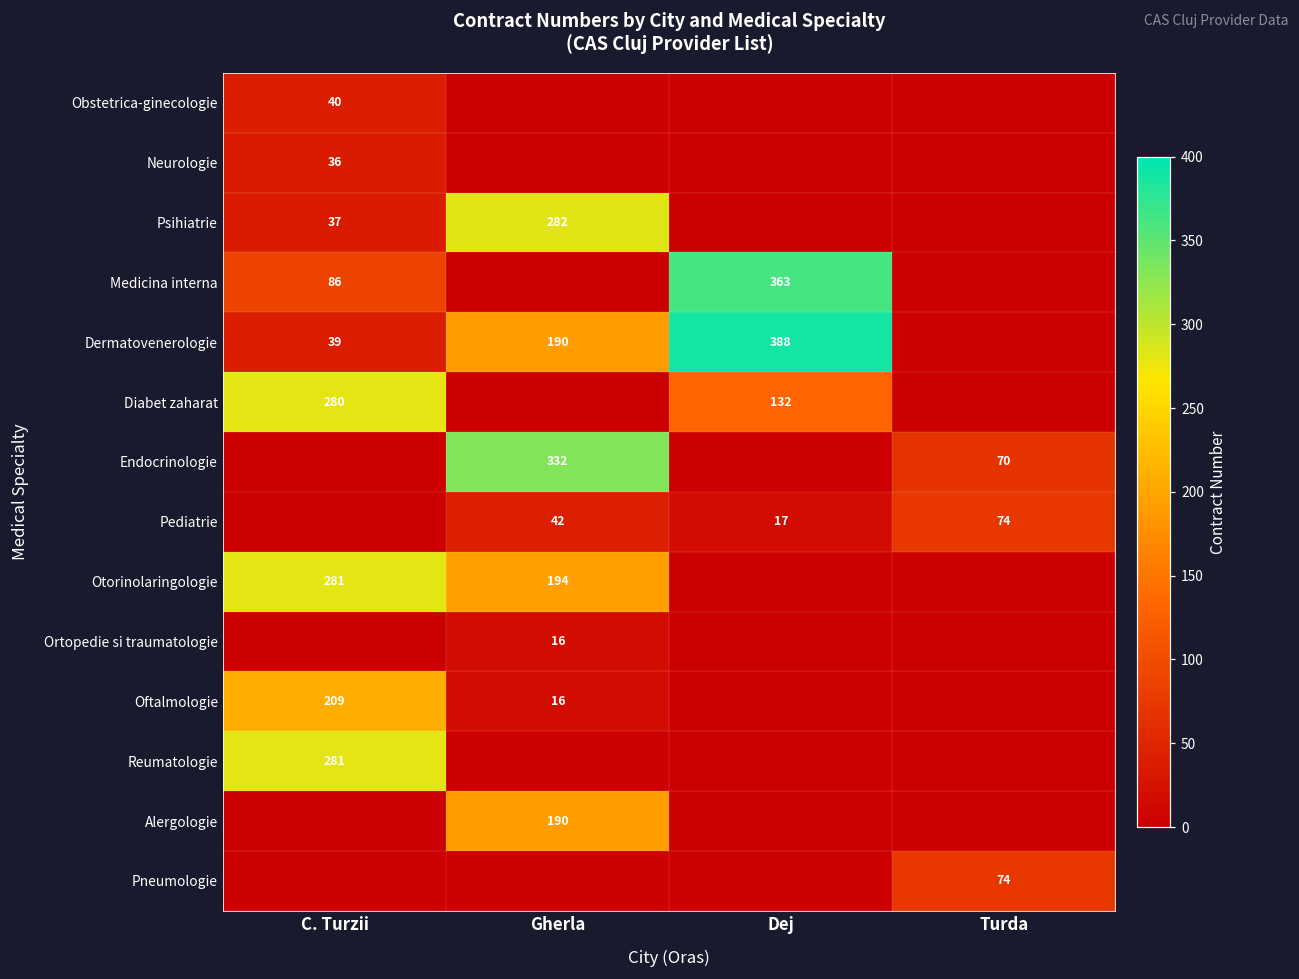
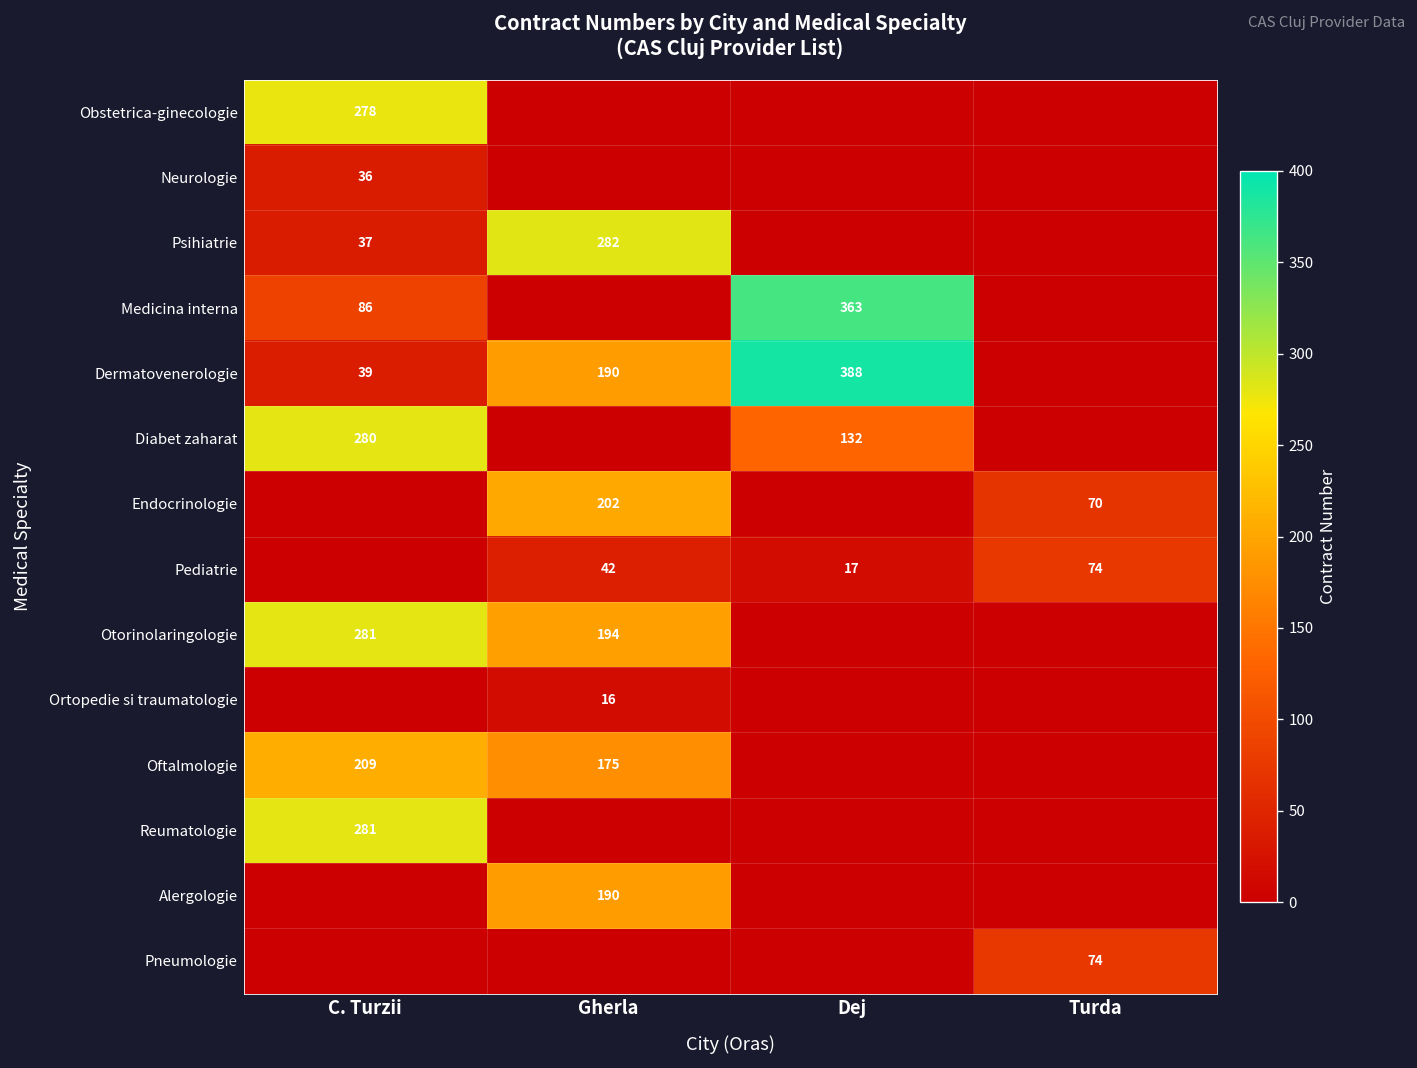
  {
    "Obstetrica-ginecologie": {
-     "C. Turzii": 40
+     "C. Turzii": 278
    },
    "Neurologie": {
      "C. Turzii": 36
    },
    "Psihiatrie": {
      "C. Turzii": 37,
      "Gherla": 282
    },
    "Medicina interna": {
      "C. Turzii": 86,
      "Dej": 363
    },
    "Dermatovenerologie": {
      "C. Turzii": 39,
      "Gherla": 190,
      "Dej": 388
    },
    "Diabet zaharat": {
      "C. Turzii": 280,
      "Dej": 132
    },
    "Endocrinologie": {
-     "Gherla": 332,
+     "Gherla": 202,
      "Turda": 70
    },
    "Pediatrie": {
      "Gherla": 42,
      "Dej": 17,
      "Turda": 74
    },
    "Otorinolaringologie": {
      "C. Turzii": 281,
      "Gherla": 194
    },
    "Ortopedie si traumatologie": {
      "Gherla": 16
    },
    "Oftalmologie": {
      "C. Turzii": 209,
-     "Gherla": 16
+     "Gherla": 175
    },
    "Reumatologie": {
      "C. Turzii": 281
    },
    "Alergologie": {
      "Gherla": 190
    },
    "Pneumologie": {
      "Turda": 74
    }
  }
